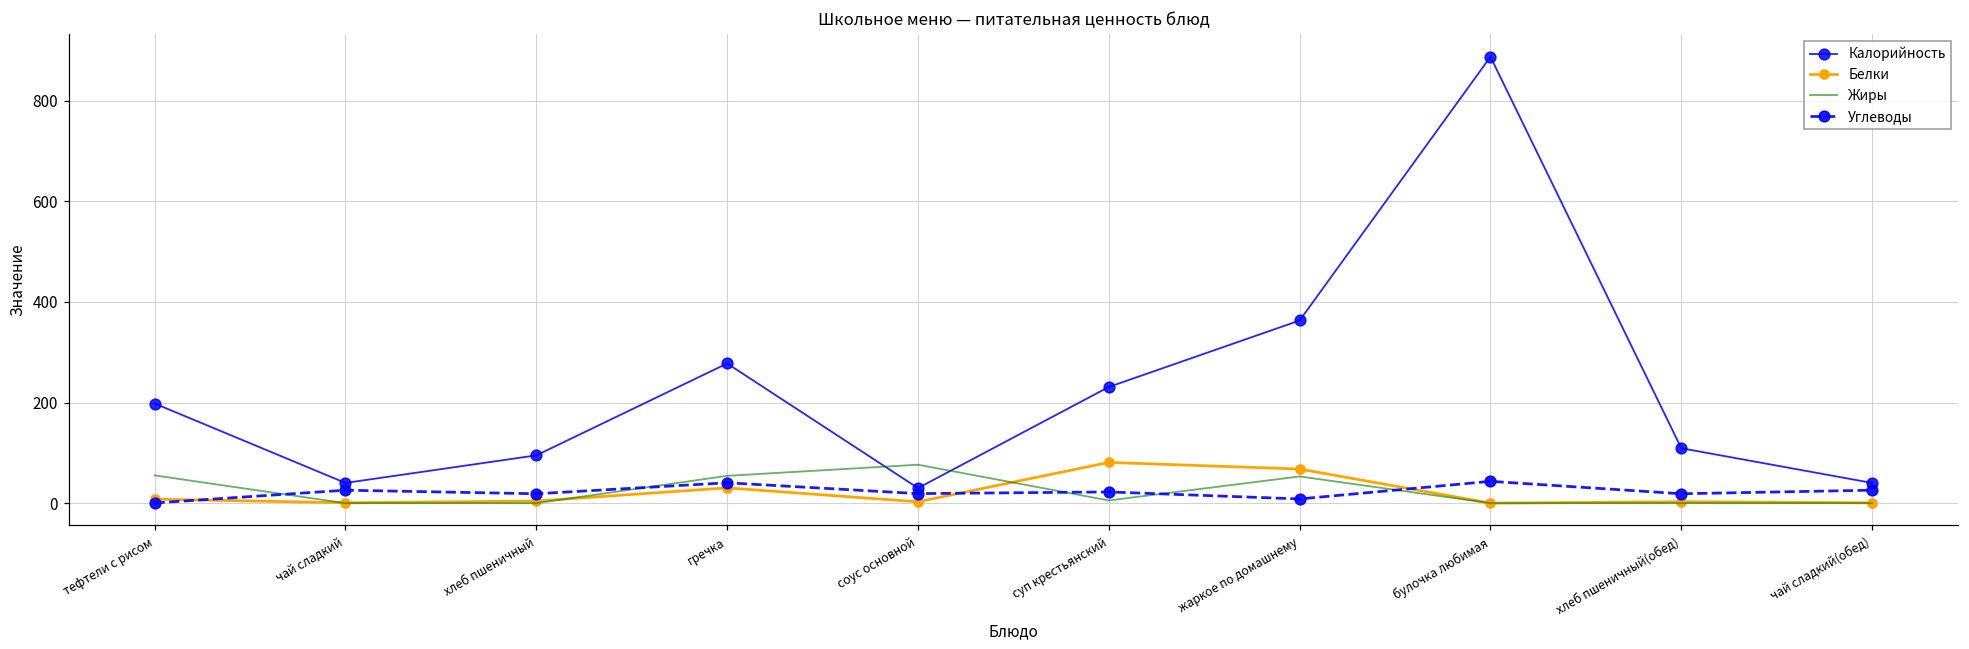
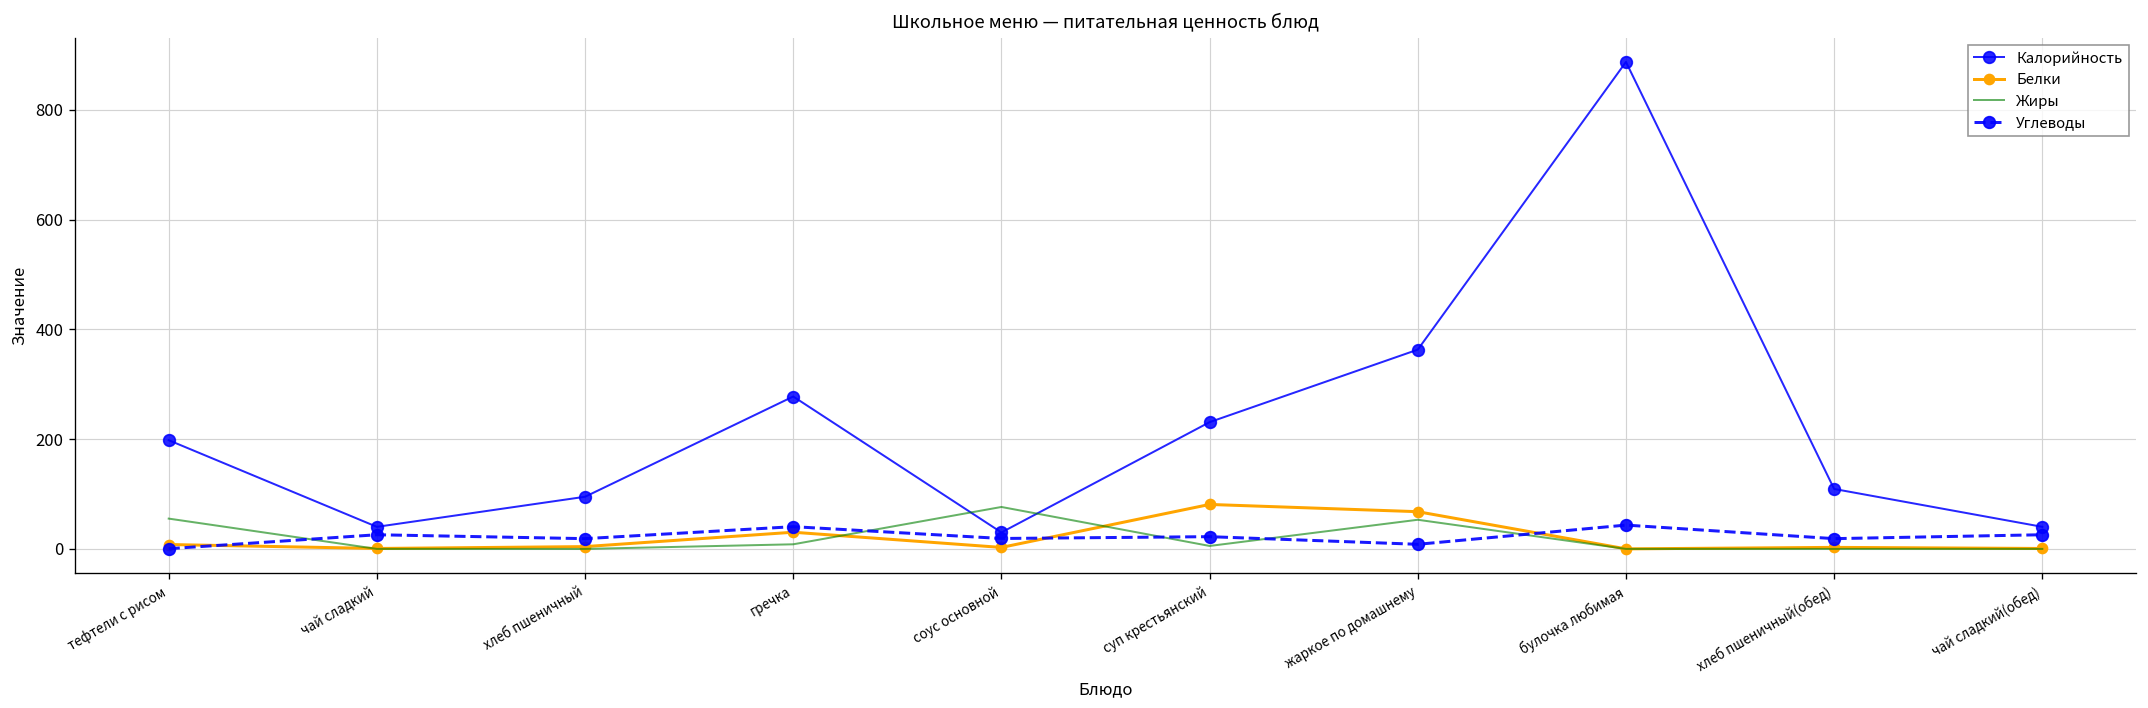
  {
    "Белки": {
      "тефтели с рисом": 10,
      "гречка": 30,
      "соус основной": 0,
      "суп крестьянский": 80,
      "жаркое по домашнему": 70
    },
    "Жиры": {
      "тефтели с рисом": 60,
-     "гречка": 50,
+     "гречка": 10,
      "соус основной": 80,
      "суп крестьянский": 10,
      "жаркое по домашнему": 50
    }
  }
